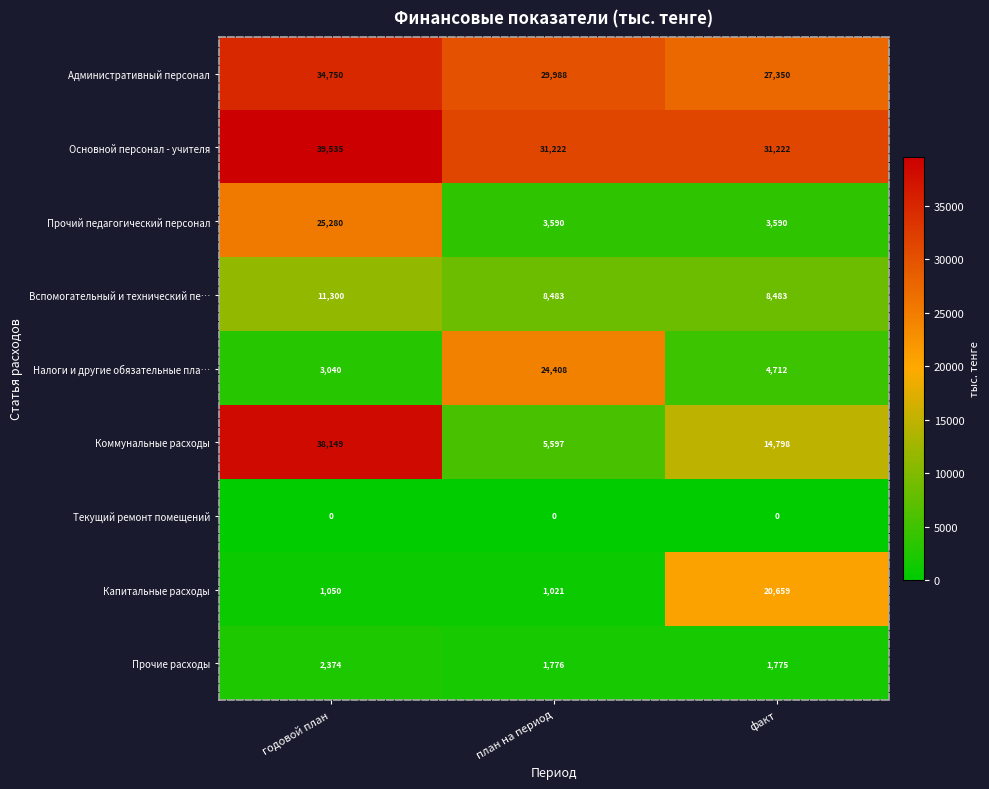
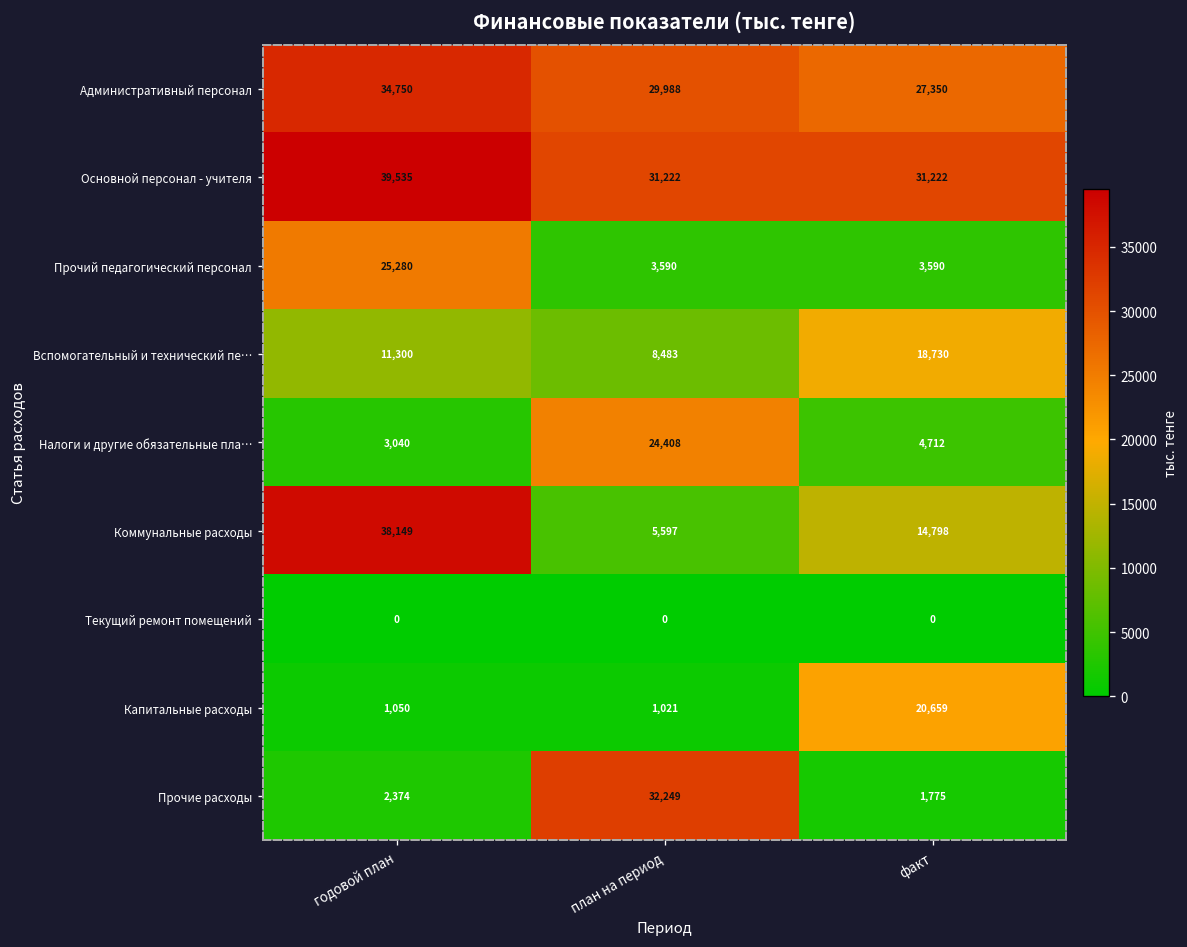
  {
    "Административный персонал": {
      "годовой план": "34,750",
      "план на период": "29,988",
      "факт": "27,350"
    },
    "Основной персонал - учителя": {
      "годовой план": "39,535",
      "план на период": "31,222",
      "факт": "31,222"
    },
    "Прочий педагогический персонал": {
      "годовой план": "25,280",
      "план на период": "3,590",
      "факт": "3,590"
    },
    "Вспомогательный и технический пе…": {
      "годовой план": "11,300",
      "план на период": "8,483",
-     "факт": "8,483"
+     "факт": "18,730"
    },
    "Налоги и другие обязательные пла…": {
      "годовой план": "3,040",
      "план на период": "24,408",
      "факт": "4,712"
    },
    "Коммунальные расходы": {
      "годовой план": "38,149",
      "план на период": "5,597",
      "факт": "14,798"
    },
    "Текущий ремонт помещений": {
      "годовой план": "0",
      "план на период": "0",
      "факт": "0"
    },
    "Капитальные расходы": {
      "годовой план": "1,050",
      "план на период": "1,021",
      "факт": "20,659"
    },
    "Прочие расходы": {
      "годовой план": "2,374",
-     "план на период": "1,776",
+     "план на период": "32,249",
      "факт": "1,775"
    }
  }
